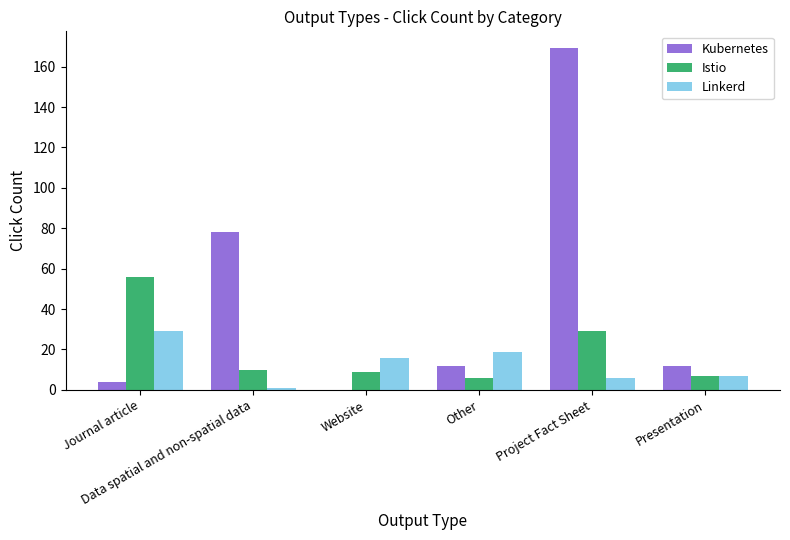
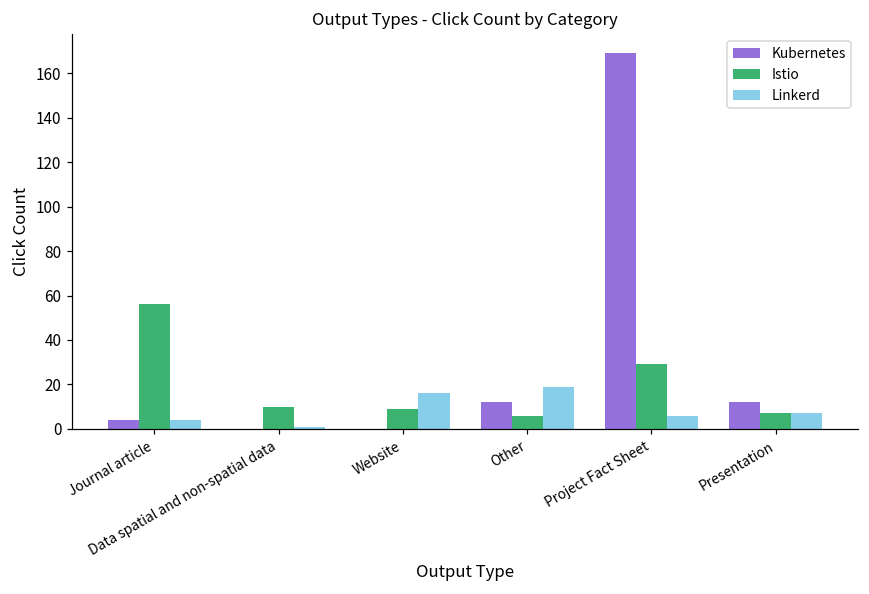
  {
    "Kubernetes": {
      "Journal article": 4,
-     "Data spatial and non-spatial data": 78,
+     "Data spatial and non-spatial data": 0,
      "Website": 0,
      "Other": 12,
      "Project Fact Sheet": 169,
      "Presentation": 12
    },
    "Istio": {
      "Journal article": 56,
      "Data spatial and non-spatial data": 10,
      "Website": 9,
      "Other": 6,
      "Project Fact Sheet": 29,
      "Presentation": 7
    },
    "Linkerd": {
-     "Journal article": 29,
+     "Journal article": 4,
      "Website": 16,
      "Other": 19,
      "Project Fact Sheet": 6,
      "Presentation": 7
    }
  }
